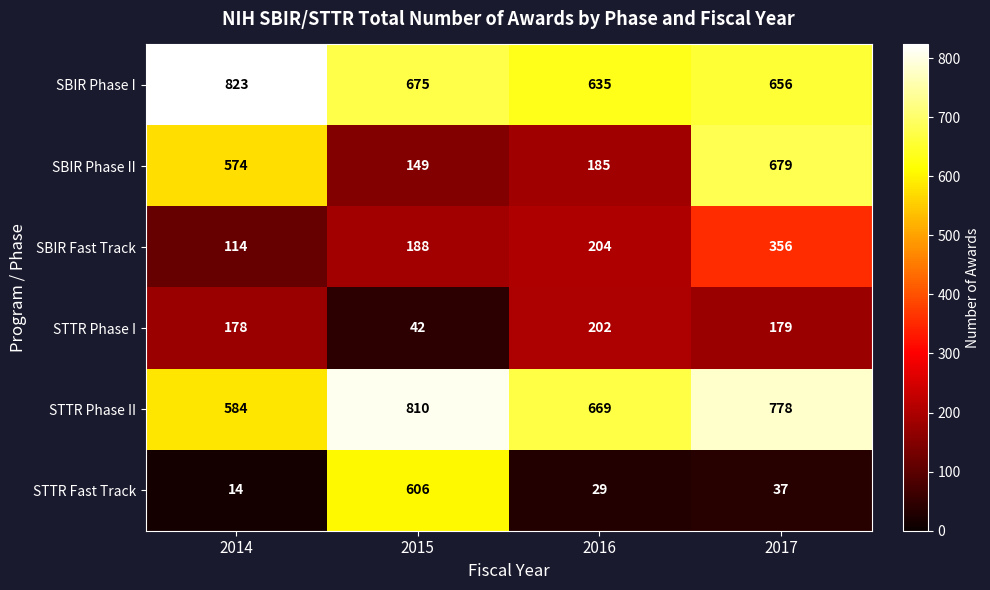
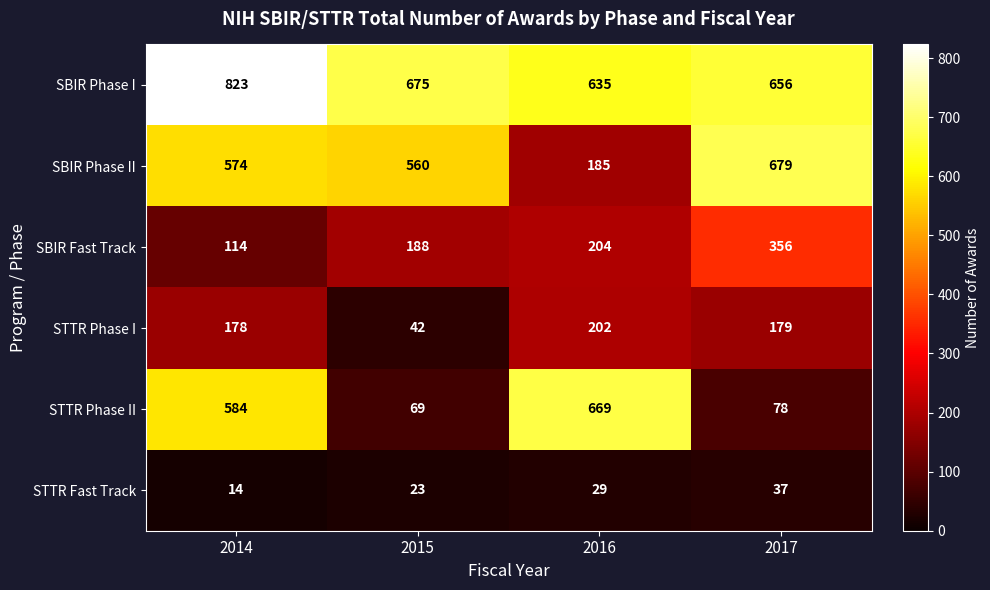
  {
    "SBIR Phase I": {
      "2014": 823,
      "2015": 675,
      "2016": 635,
      "2017": 656
    },
    "SBIR Phase II": {
      "2014": 574,
-     "2015": 149,
+     "2015": 560,
      "2016": 185,
      "2017": 679
    },
    "SBIR Fast Track": {
      "2014": 114,
      "2015": 188,
      "2016": 204,
      "2017": 356
    },
    "STTR Phase I": {
      "2014": 178,
      "2015": 42,
      "2016": 202,
      "2017": 179
    },
    "STTR Phase II": {
      "2014": 584,
-     "2015": 810,
+     "2015": 69,
      "2016": 669,
-     "2017": 778
+     "2017": 78
    },
    "STTR Fast Track": {
      "2014": 14,
-     "2015": 606,
+     "2015": 23,
      "2016": 29,
      "2017": 37
    }
  }
